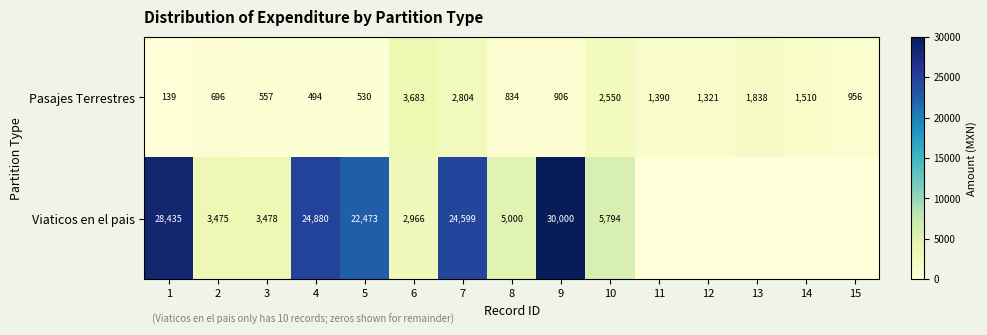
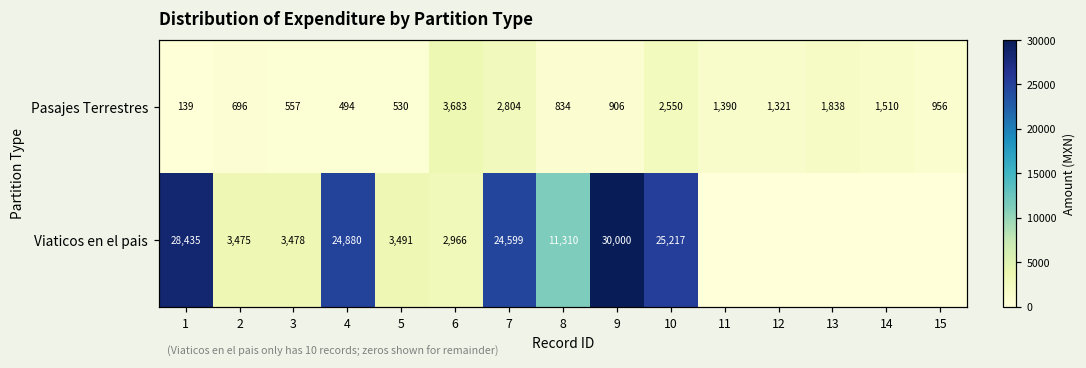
  {
    "Pasajes Terrestres": {
      "1": "139",
      "2": "696",
      "3": "557",
      "4": "494",
      "5": "530",
      "6": "3,683",
      "7": "2,804",
      "8": "834",
      "9": "906",
      "10": "2,550",
      "11": "1,390",
      "12": "1,321",
      "13": "1,838",
      "14": "1,510",
      "15": "956"
    },
    "Viaticos en el pais": {
      "1": "28,435",
      "2": "3,475",
      "3": "3,478",
      "4": "24,880",
-     "5": "22,473",
+     "5": "3,491",
      "6": "2,966",
      "7": "24,599",
-     "8": "5,000",
+     "8": "11,310",
      "9": "30,000",
-     "10": "5,794"
+     "10": "25,217"
    }
  }
